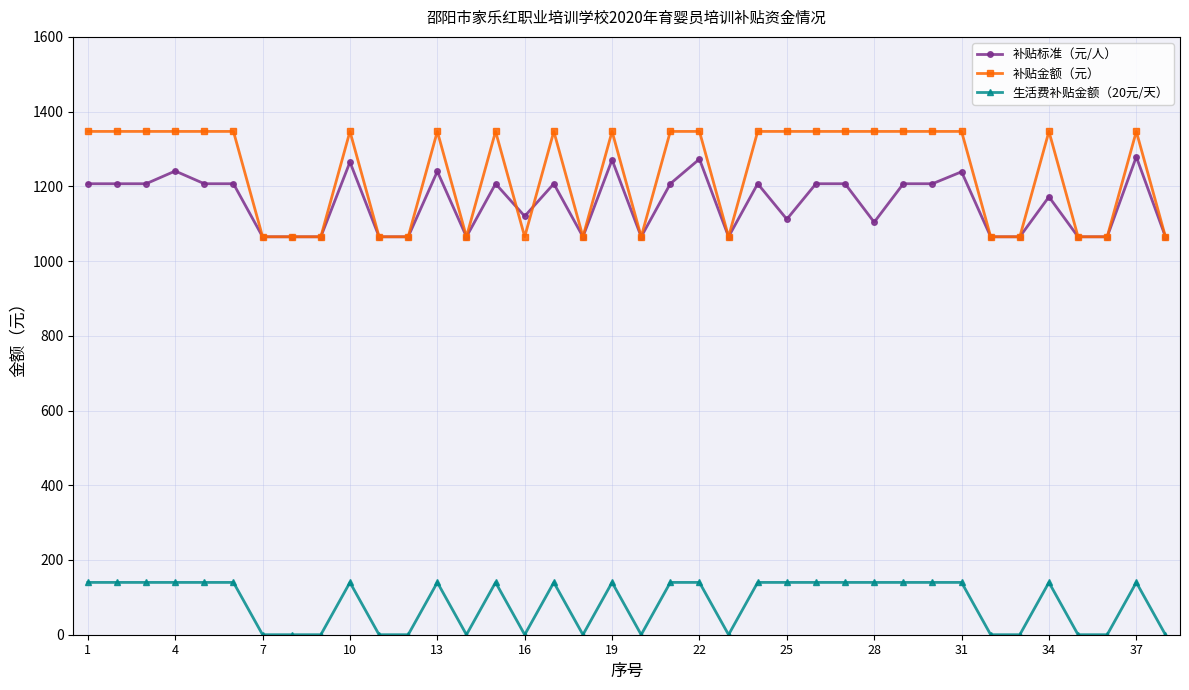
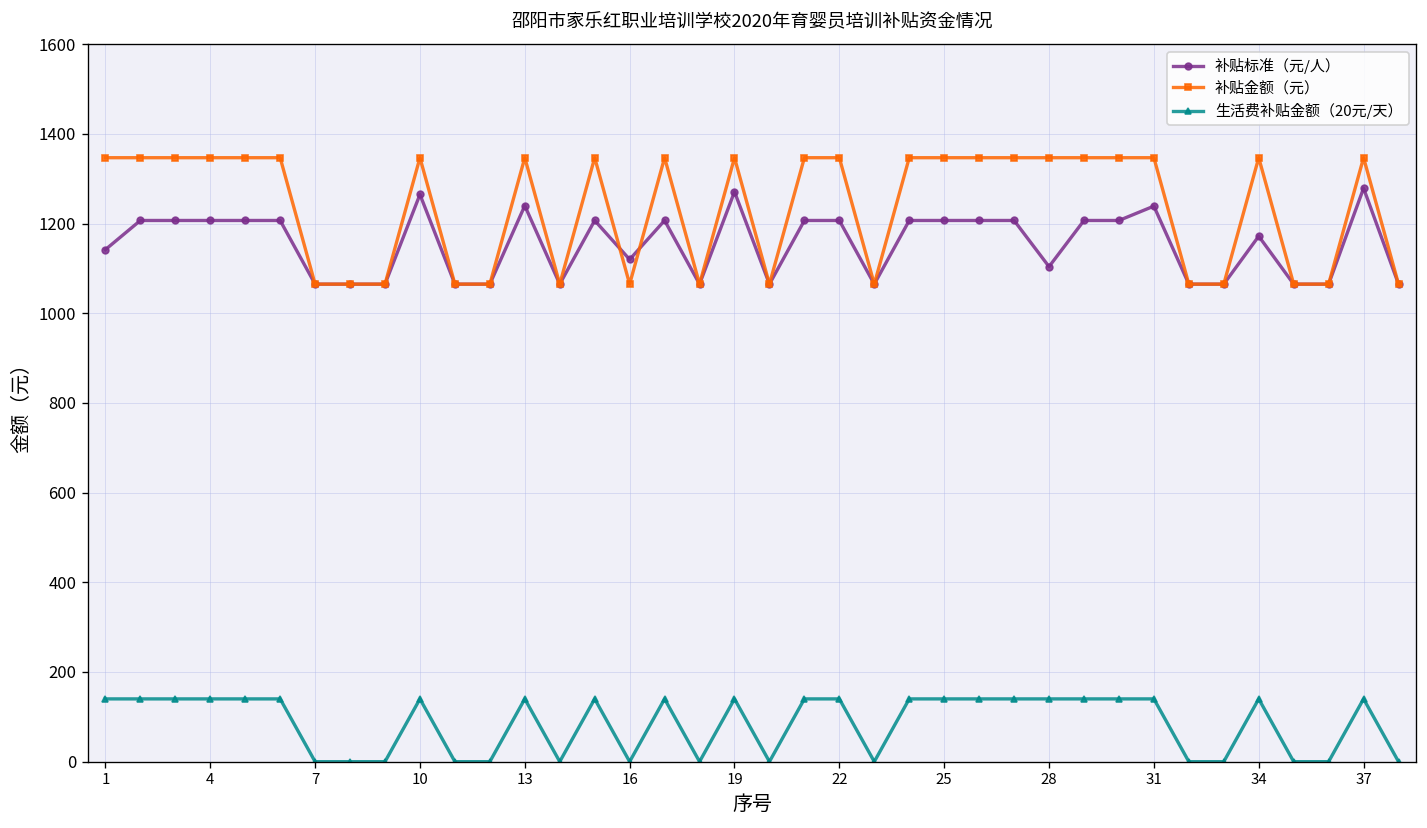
  {
    "补贴标准（元/人）": {
-     "1": 1210,
-     "4": 1240,
+     "1": 1140,
+     "4": 1210,
      "10": 1270,
      "13": 1240,
      "16": 1120,
      "19": 1270,
-     "22": 1270,
-     "25": 1110,
+     "22": 1210,
+     "25": 1210,
      "28": 1100,
      "31": 1240,
      "34": 1170,
      "37": 1280
    },
    "补贴金额（元）": {
      "1": 1350,
      "4": 1350,
      "10": 1350,
      "13": 1350,
      "16": 1070,
      "19": 1350,
      "22": 1350,
      "25": 1350,
      "28": 1350,
      "31": 1350,
      "34": 1350,
      "37": 1350
    },
    "生活费补贴金额（20元/天）": {
      "1": 140,
      "4": 140,
      "7": 0,
      "10": 140,
      "13": 140,
      "16": 0,
      "19": 140,
      "22": 140,
      "25": 140,
      "28": 140,
      "31": 140,
      "34": 140,
      "37": 140
    }
  }
